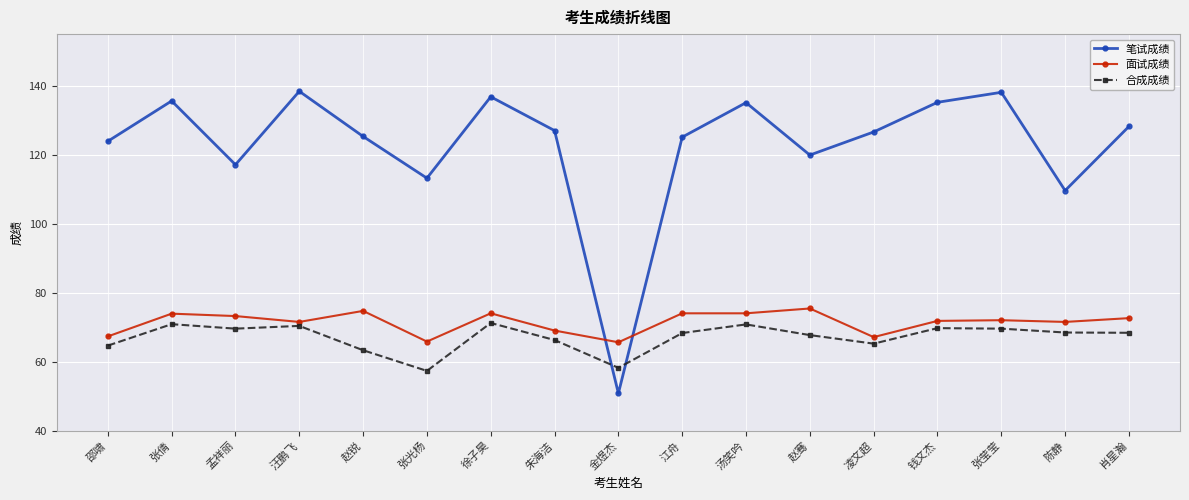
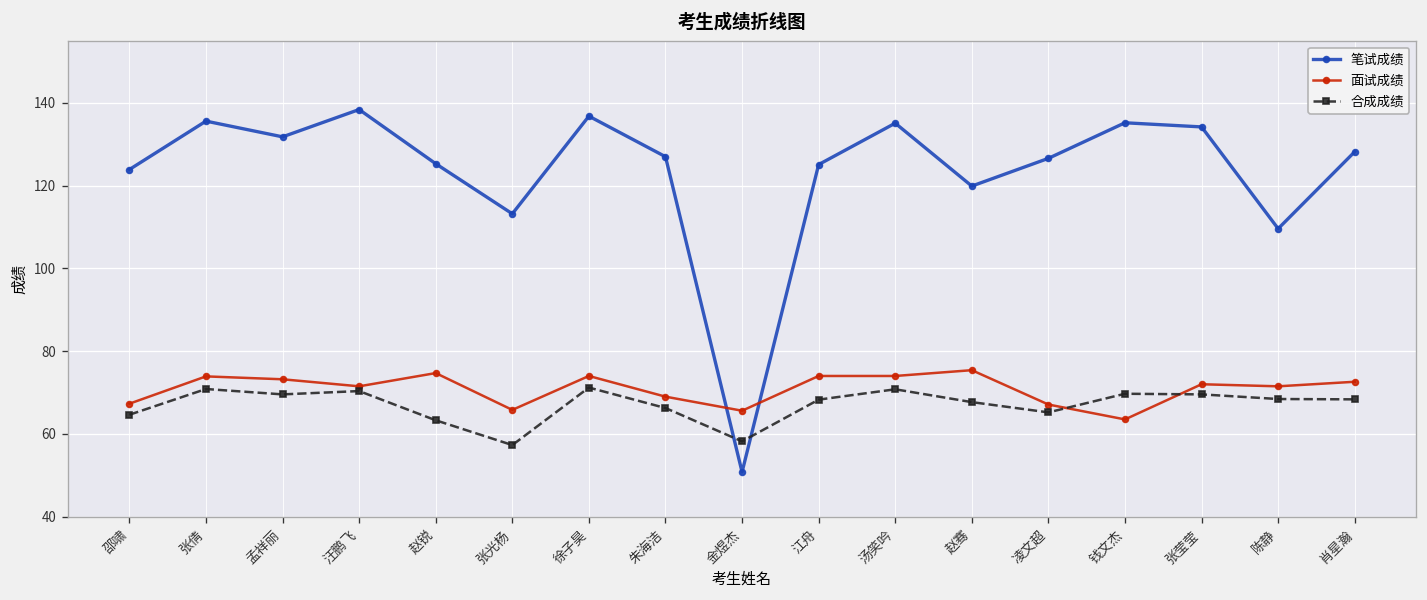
  {
    "笔试成绩": {
      "邵啸": 124,
      "张倩": 136,
-     "孟祥丽": 117,
+     "孟祥丽": 132,
      "汪鹏飞": 138,
      "赵锐": 125,
      "张光杨": 113,
      "徐子昊": 137,
      "朱海洁": 127,
      "金煜杰": 51,
      "江舟": 125,
      "汤笑吟": 135,
      "赵骞": 120,
      "凌文超": 127,
      "钱文杰": 135,
-     "张莹莹": 138,
+     "张莹莹": 134,
      "陈静": 110,
      "肖星瀚": 128
    },
    "面试成绩": {
      "邵啸": 67,
      "张倩": 74,
      "孟祥丽": 73,
      "汪鹏飞": 72,
      "赵锐": 75,
      "张光杨": 66,
      "徐子昊": 74,
      "朱海洁": 69,
      "金煜杰": 66,
      "江舟": 74,
      "汤笑吟": 74,
      "赵骞": 75,
      "凌文超": 67,
-     "钱文杰": 72,
+     "钱文杰": 64,
      "张莹莹": 72,
      "陈静": 72,
      "肖星瀚": 73
    },
    "合成成绩": {
      "邵啸": 65,
      "张倩": 71,
      "孟祥丽": 70,
      "汪鹏飞": 70,
      "赵锐": 63,
      "张光杨": 57,
      "徐子昊": 71,
      "朱海洁": 66,
      "金煜杰": 58,
      "江舟": 68,
      "汤笑吟": 71,
      "赵骞": 68,
      "凌文超": 65,
      "钱文杰": 70,
      "张莹莹": 70,
      "陈静": 68,
      "肖星瀚": 68
    }
  }
